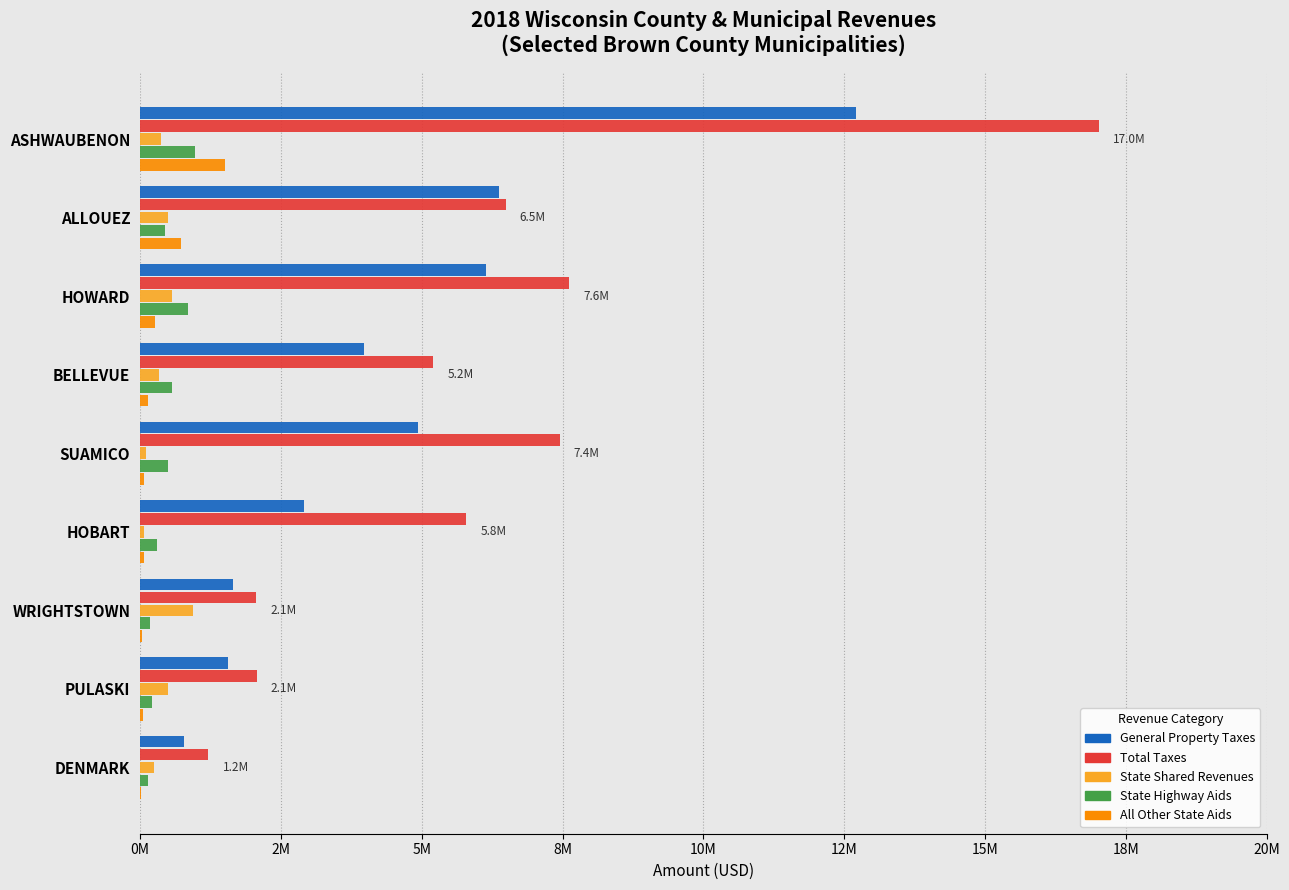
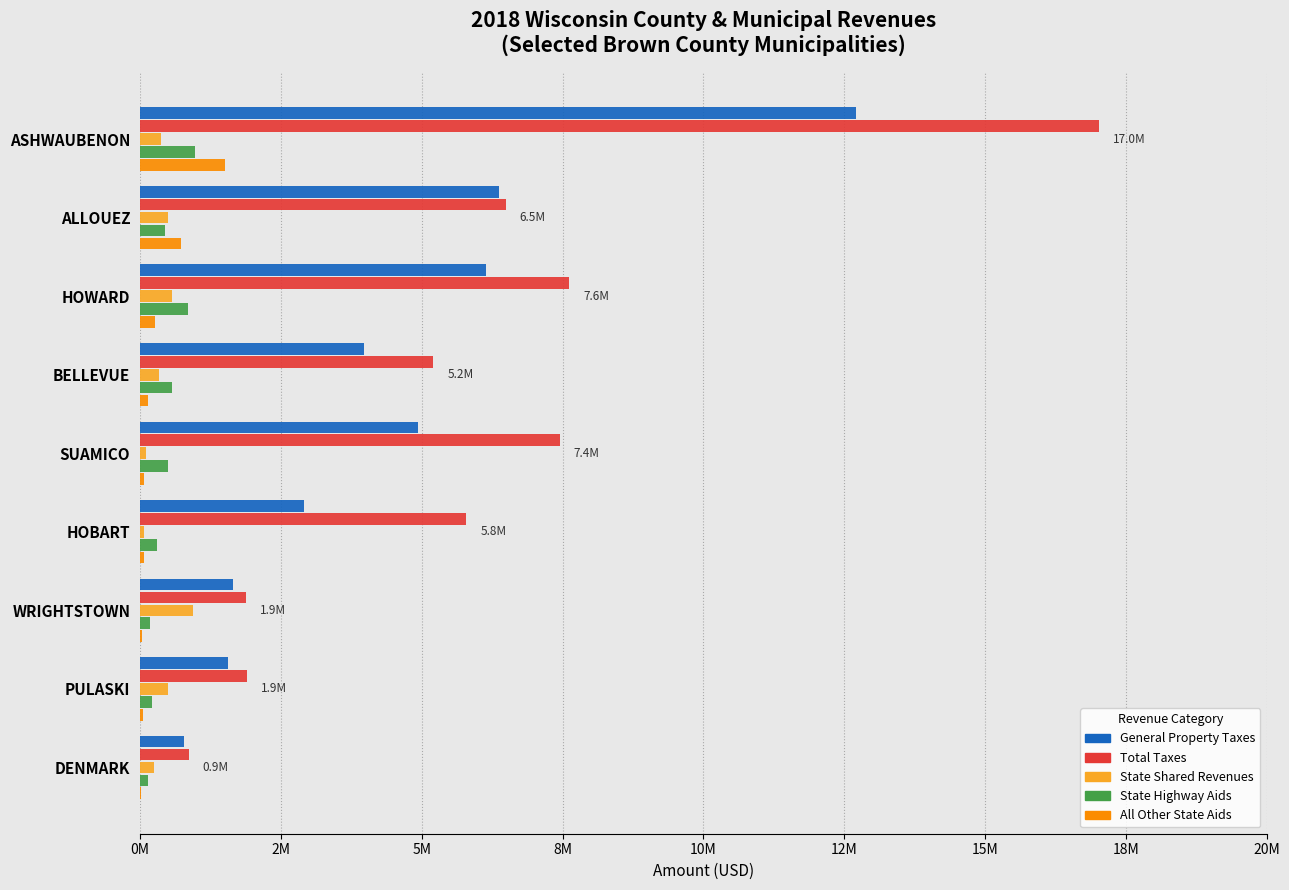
  {
    "Total Taxes": {
      "ASHWAUBENON": "17.0M",
      "ALLOUEZ": "6.5M",
      "HOWARD": "7.6M",
      "BELLEVUE": "5.2M",
      "SUAMICO": "7.4M",
      "HOBART": "5.8M",
-     "WRIGHTSTOWN": "2.1M",
-     "PULASKI": "2.1M",
-     "DENMARK": "1.2M"
+     "WRIGHTSTOWN": "1.9M",
+     "PULASKI": "1.9M",
+     "DENMARK": "0.9M"
    }
  }
